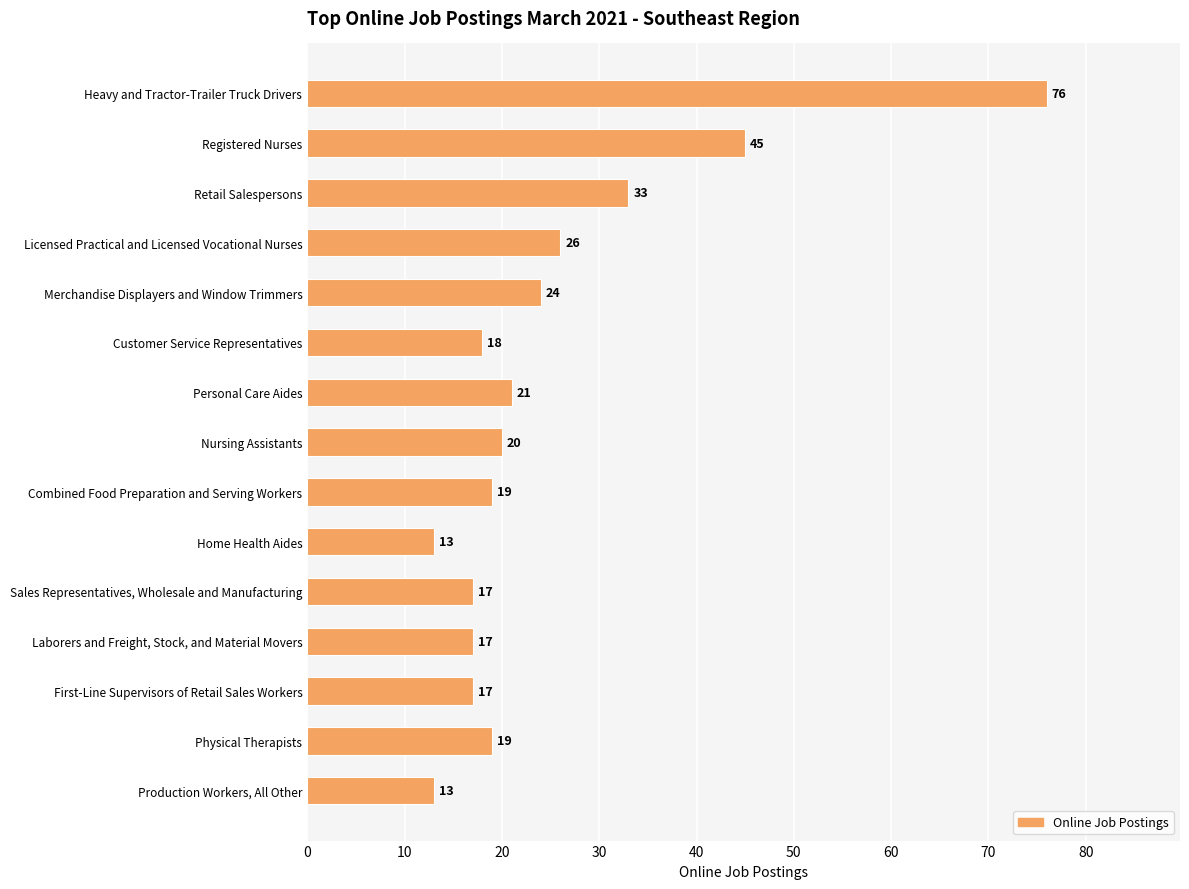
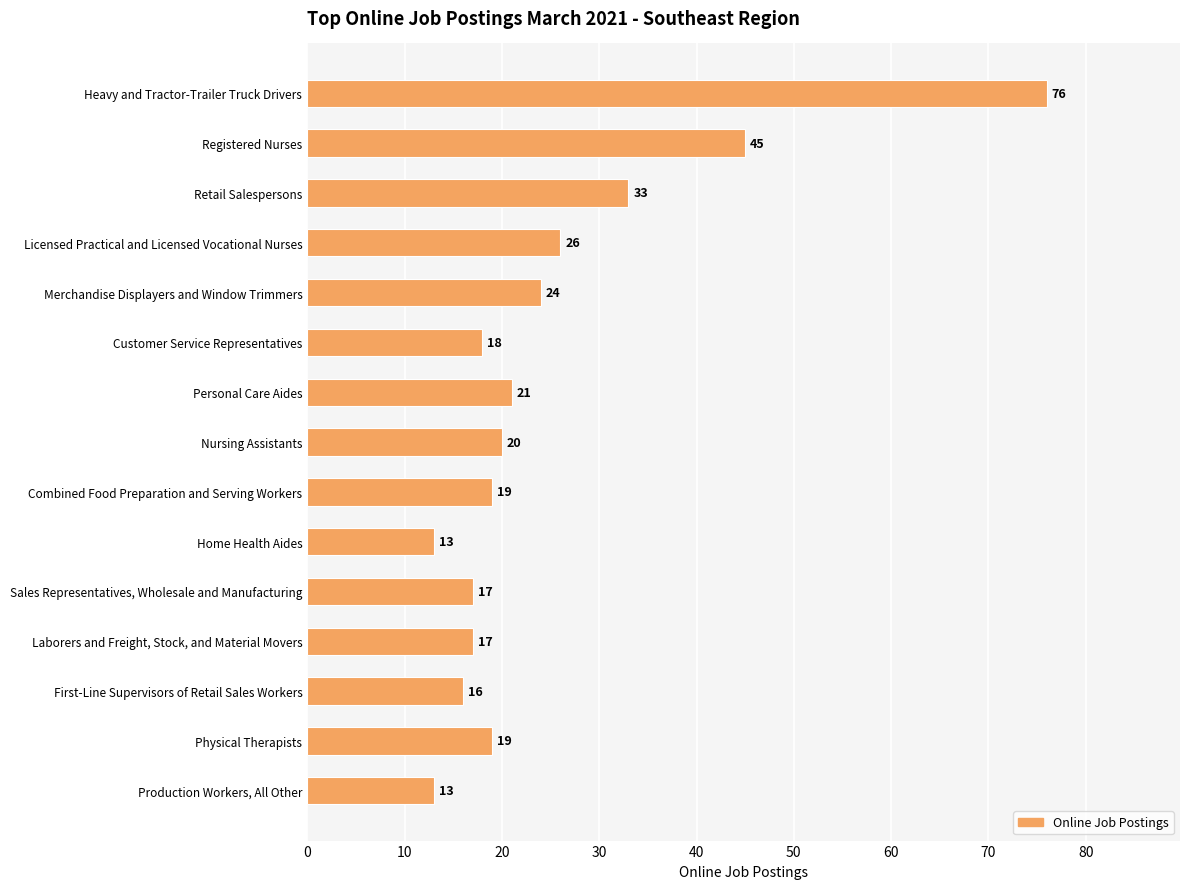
  {
    "Heavy and Tractor-Trailer Truck Drivers": 76,
    "Registered Nurses": 45,
    "Retail Salespersons": 33,
    "Licensed Practical and Licensed Vocational Nurses": 26,
    "Merchandise Displayers and Window Trimmers": 24,
    "Customer Service Representatives": 18,
    "Personal Care Aides": 21,
    "Nursing Assistants": 20,
    "Combined Food Preparation and Serving Workers": 19,
    "Home Health Aides": 13,
    "Sales Representatives, Wholesale and Manufacturing": 17,
    "Laborers and Freight, Stock, and Material Movers": 17,
-   "First-Line Supervisors of Retail Sales Workers": 17,
+   "First-Line Supervisors of Retail Sales Workers": 16,
    "Physical Therapists": 19,
    "Production Workers, All Other": 13
  }
